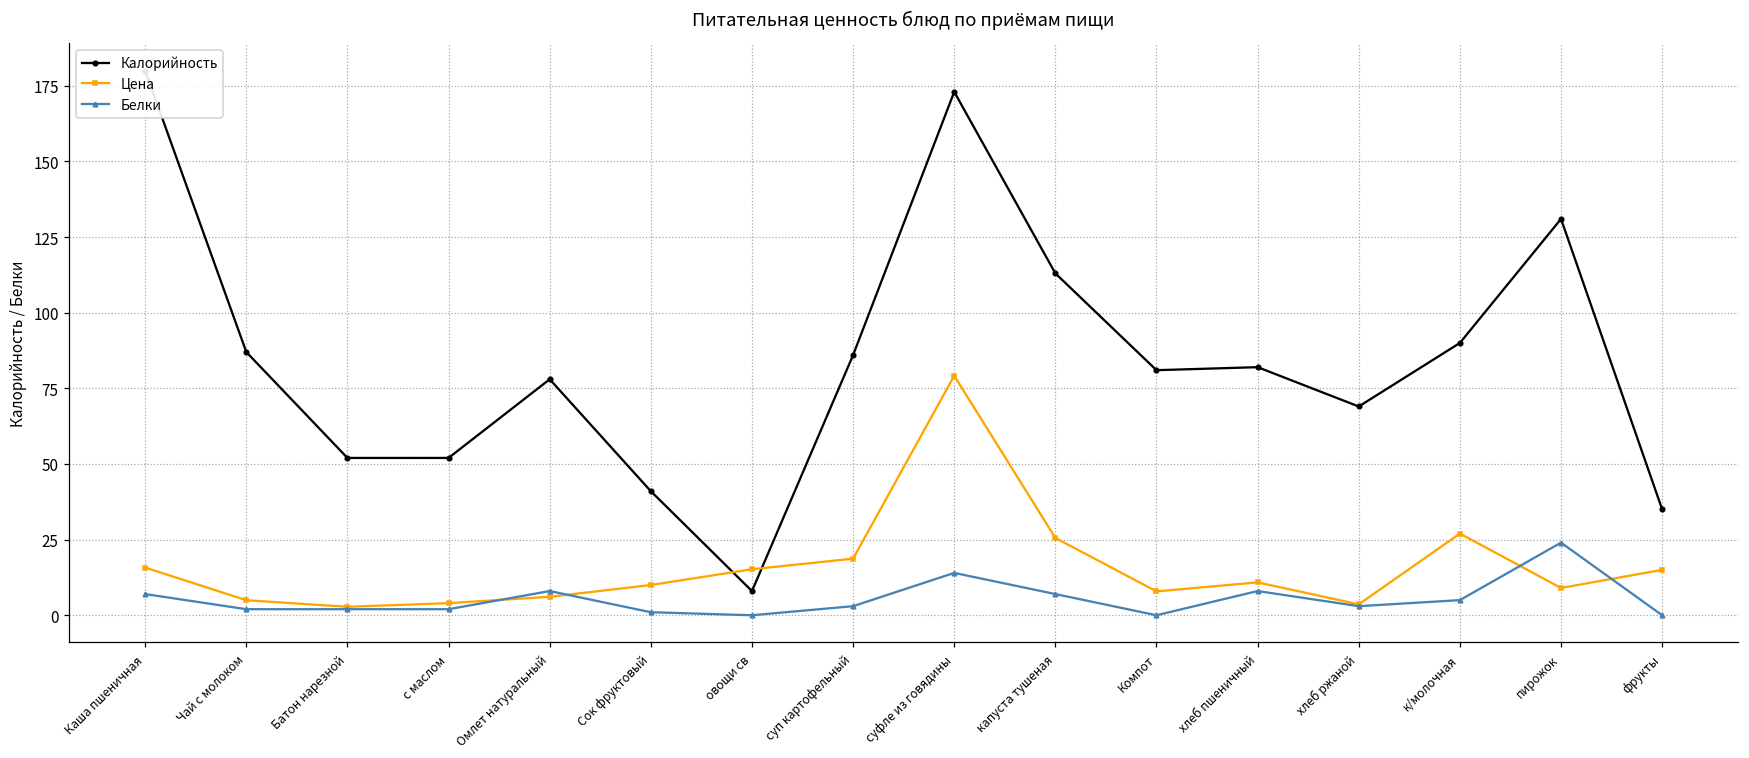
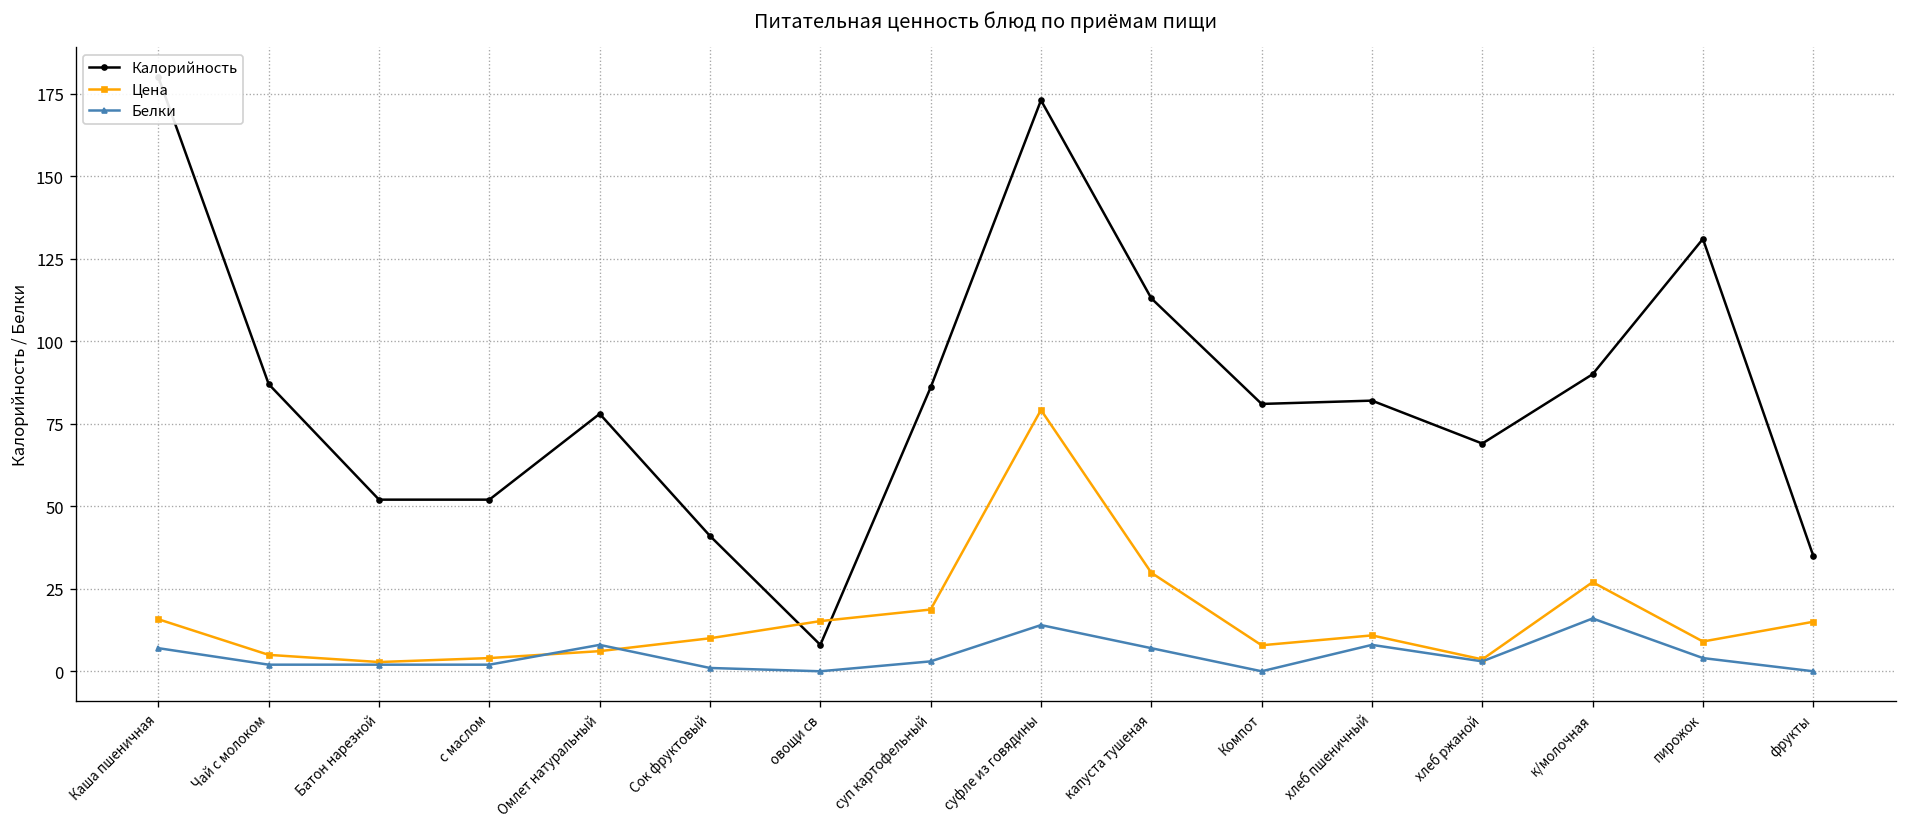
  {
    "Калорийность": {
      "Чай с молоком": 87,
      "Батон нарезной": 52,
      "с маслом": 52,
      "Омлет натуральный": 78,
      "Сок фруктовый": 41,
      "овощи св": 8,
      "суп картофельный": 86,
      "суфле из говядины": 173,
      "капуста тушеная": 113,
      "Компот": 81,
      "хлеб пшеничный": 82,
      "хлеб ржаной": 69,
      "к/молочная": 90,
      "пирожок": 131,
      "фрукты": 35
    },
    "Цена": {
      "Каша пшеничная": 16,
      "Чай с молоком": 5,
      "с маслом": 4,
      "Омлет натуральный": 6,
      "Сок фруктовый": 10,
      "овощи св": 15,
      "суп картофельный": 19,
      "суфле из говядины": 79,
-     "капуста тушеная": 26,
+     "капуста тушеная": 30,
      "Компот": 8,
      "хлеб пшеничный": 11,
      "к/молочная": 27,
      "пирожок": 9,
      "фрукты": 15
    },
    "Белки": {
      "Каша пшеничная": 7,
      "Чай с молоком": 2,
      "с маслом": 2,
      "Омлет натуральный": 8,
      "Сок фруктовый": 1,
      "овощи св": 0,
      "суп картофельный": 3,
      "суфле из говядины": 14,
      "капуста тушеная": 7,
      "Компот": 0,
      "хлеб пшеничный": 8,
-     "к/молочная": 5,
-     "пирожок": 24,
+     "к/молочная": 16,
+     "пирожок": 4,
      "фрукты": 0
    }
  }
